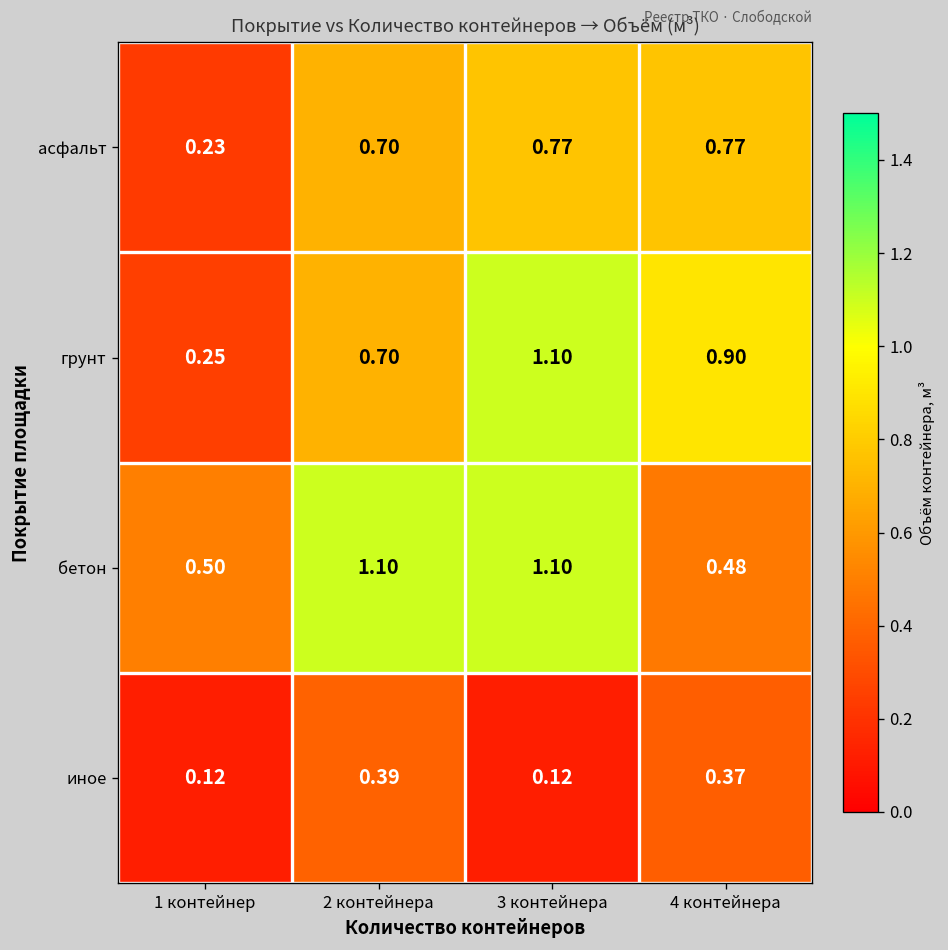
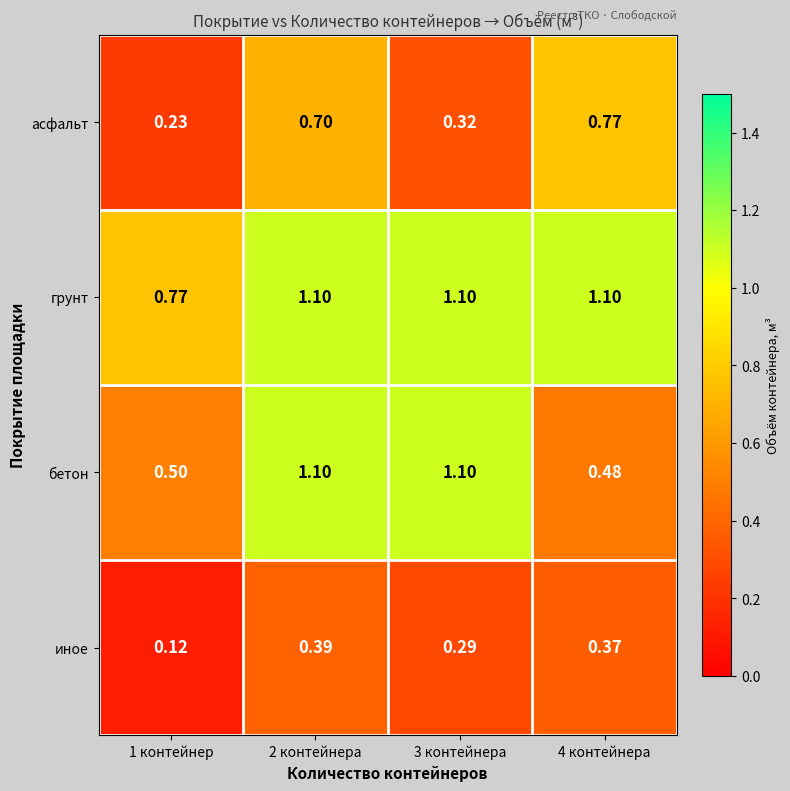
  {
    "асфальт": {
      "1 контейнер": 0.23,
      "2 контейнера": 0.70,
-     "3 контейнера": 0.77,
+     "3 контейнера": 0.32,
      "4 контейнера": 0.77
    },
    "грунт": {
-     "1 контейнер": 0.25,
-     "2 контейнера": 0.70,
+     "1 контейнер": 0.77,
+     "2 контейнера": 1.10,
      "3 контейнера": 1.10,
-     "4 контейнера": 0.90
+     "4 контейнера": 1.10
    },
    "бетон": {
      "1 контейнер": 0.50,
      "2 контейнера": 1.10,
      "3 контейнера": 1.10,
      "4 контейнера": 0.48
    },
    "иное": {
      "1 контейнер": 0.12,
      "2 контейнера": 0.39,
-     "3 контейнера": 0.12,
+     "3 контейнера": 0.29,
      "4 контейнера": 0.37
    }
  }
